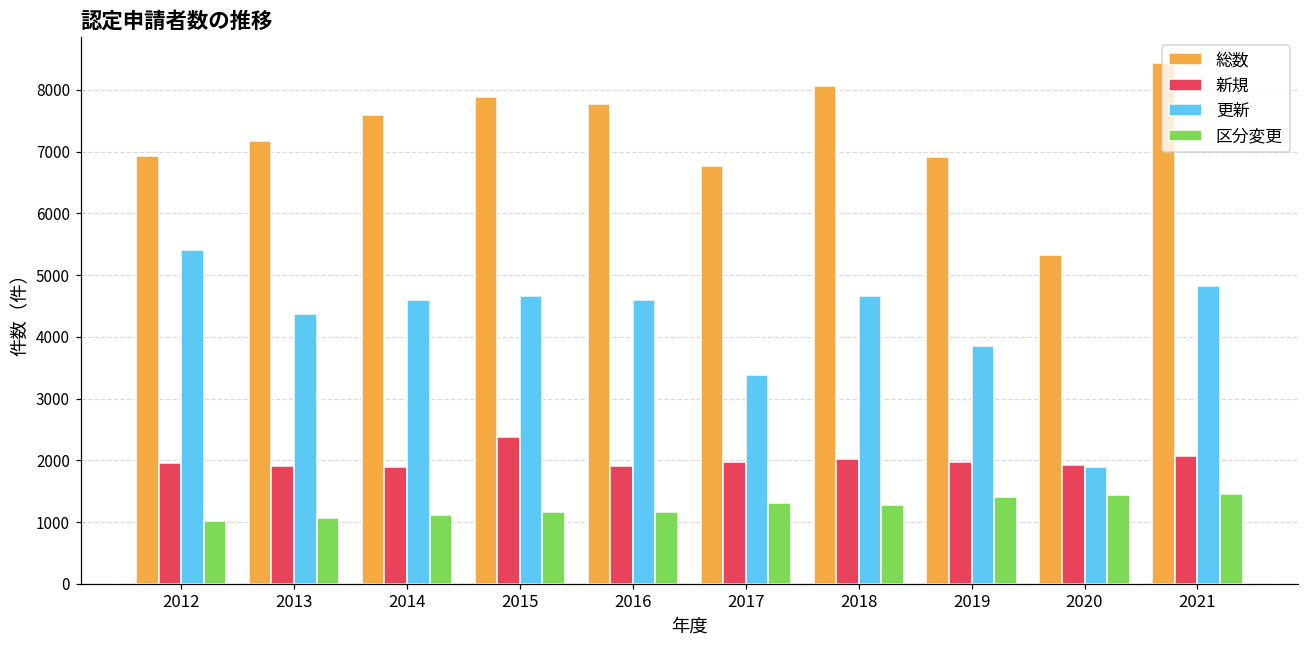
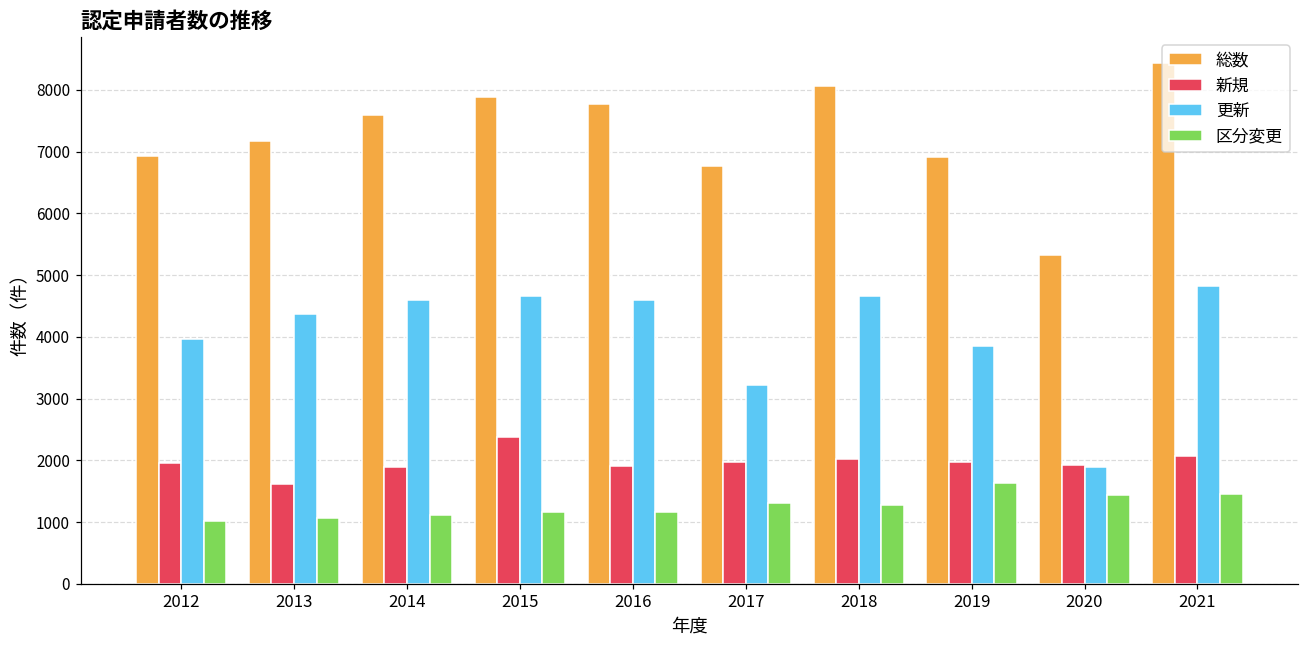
  {
    "総数": {
      "2012": 6900,
      "2013": 7200,
      "2014": 7600,
      "2015": 7900,
      "2016": 7800,
      "2017": 6800,
      "2018": 8100,
      "2019": 6900,
      "2020": 5300
    },
    "新規": {
      "2012": 2000,
-     "2013": 1900,
+     "2013": 1600,
      "2014": 1900,
      "2015": 2400,
      "2016": 1900,
      "2017": 2000,
      "2018": 2000,
      "2019": 2000,
      "2020": 1900,
      "2021": 2100
    },
    "更新": {
-     "2012": 5400,
+     "2012": 4000,
      "2013": 4400,
      "2014": 4600,
      "2015": 4700,
      "2016": 4600,
-     "2017": 3400,
+     "2017": 3200,
      "2018": 4700,
      "2019": 3900,
      "2020": 1900,
      "2021": 4800
    },
    "区分変更": {
      "2012": 1000,
      "2013": 1100,
      "2014": 1100,
      "2015": 1200,
      "2016": 1200,
      "2017": 1300,
      "2018": 1300,
-     "2019": 1400,
+     "2019": 1600,
      "2020": 1400,
      "2021": 1500
    }
  }
